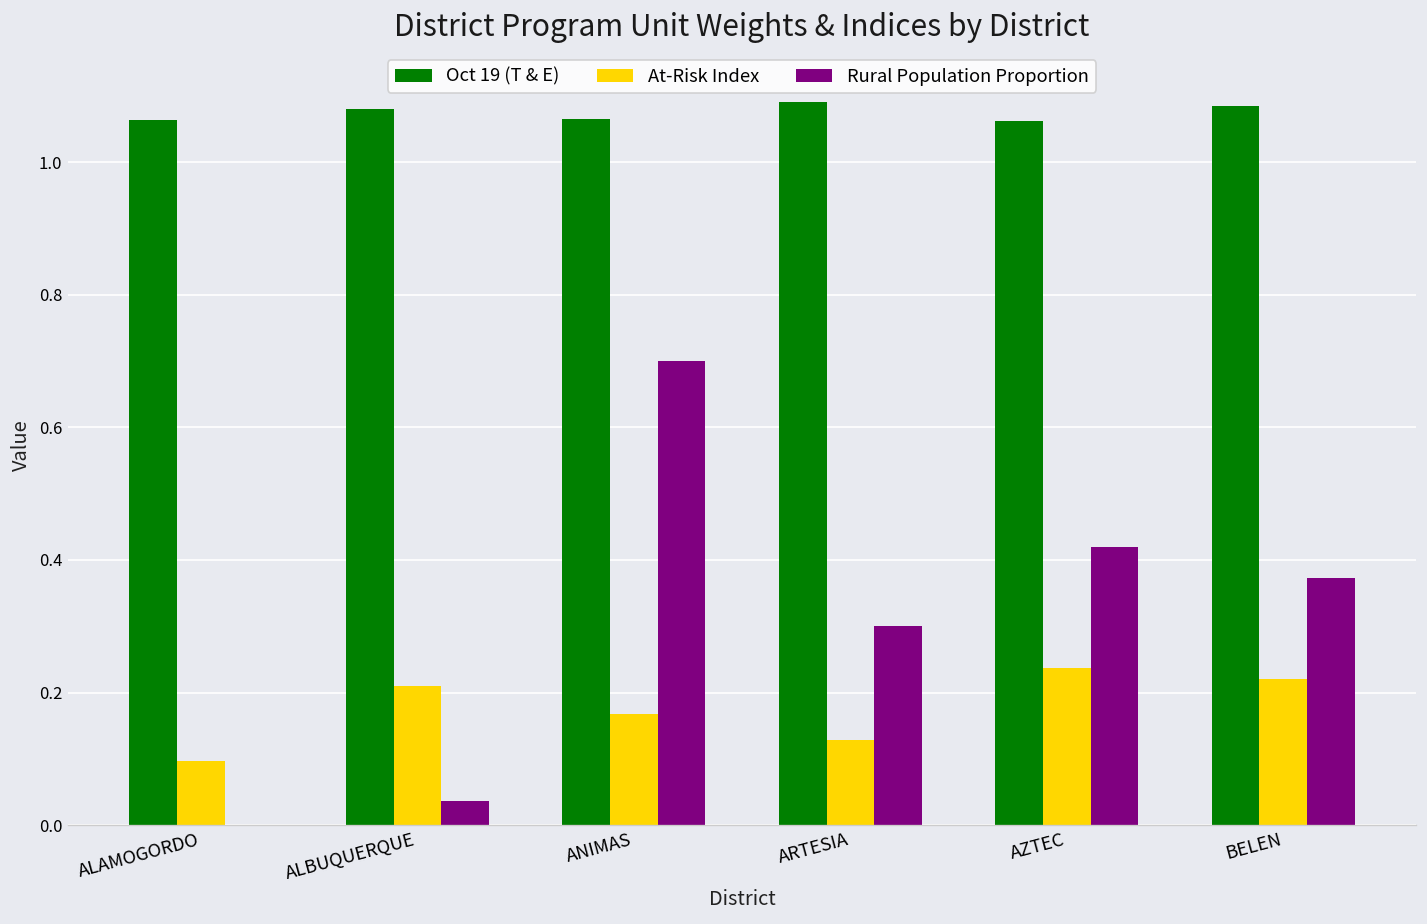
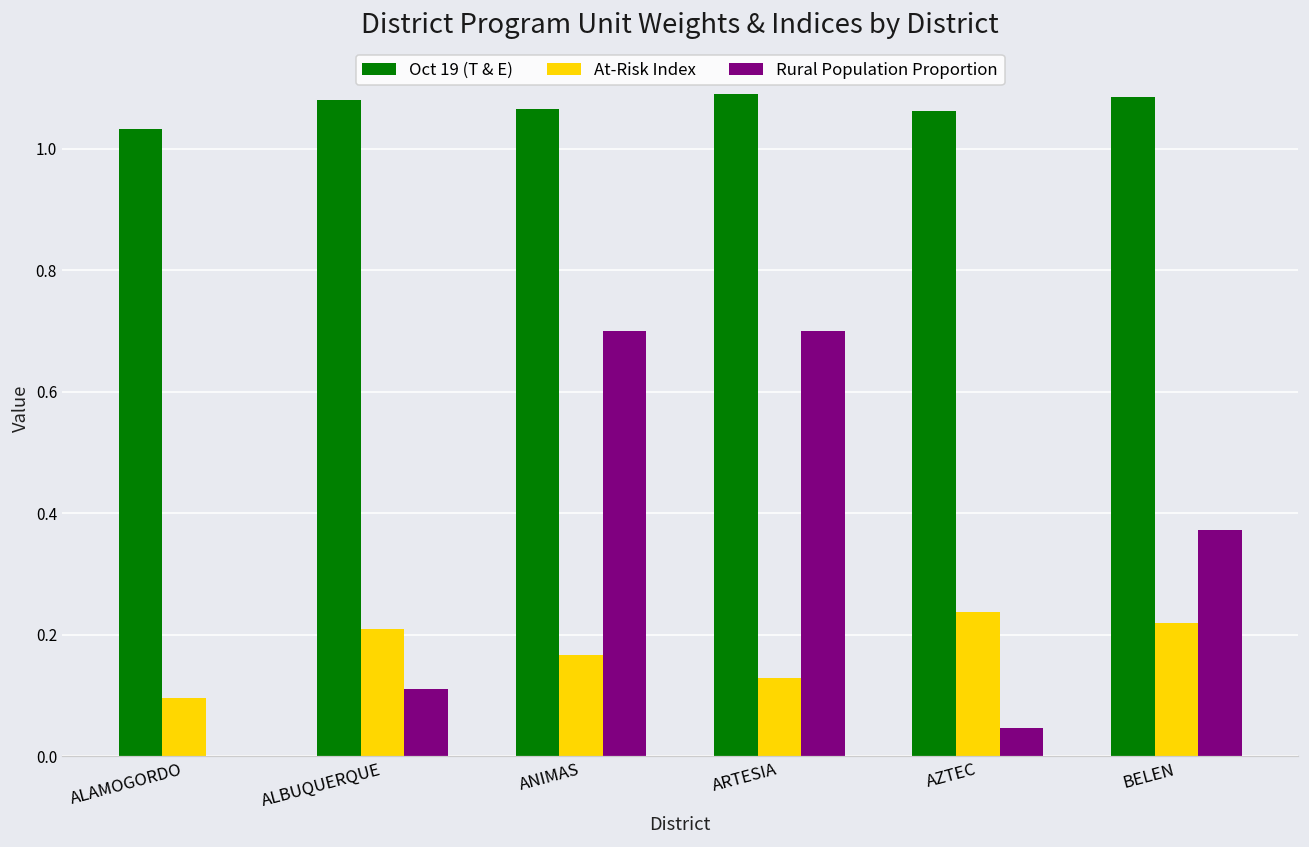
  {
    "Oct 19 (T & E)": {
-     "ALAMOGORDO": 1.06,
+     "ALAMOGORDO": 1.03,
      "ALBUQUERQUE": 1.08,
      "ANIMAS": 1.07,
      "ARTESIA": 1.09,
      "AZTEC": 1.06,
      "BELEN": 1.09
    },
    "At-Risk Index": {
      "ALAMOGORDO": 0.10,
      "ALBUQUERQUE": 0.21,
      "ANIMAS": 0.17,
      "ARTESIA": 0.13,
      "AZTEC": 0.24,
      "BELEN": 0.22
    },
    "Rural Population Proportion": {
      "ALAMOGORDO": 0.00,
-     "ALBUQUERQUE": 0.04,
+     "ALBUQUERQUE": 0.11,
      "ANIMAS": 0.70,
-     "ARTESIA": 0.3,
-     "AZTEC": 0.42,
+     "ARTESIA": 0.7,
+     "AZTEC": 0.05,
      "BELEN": 0.37
    }
  }
